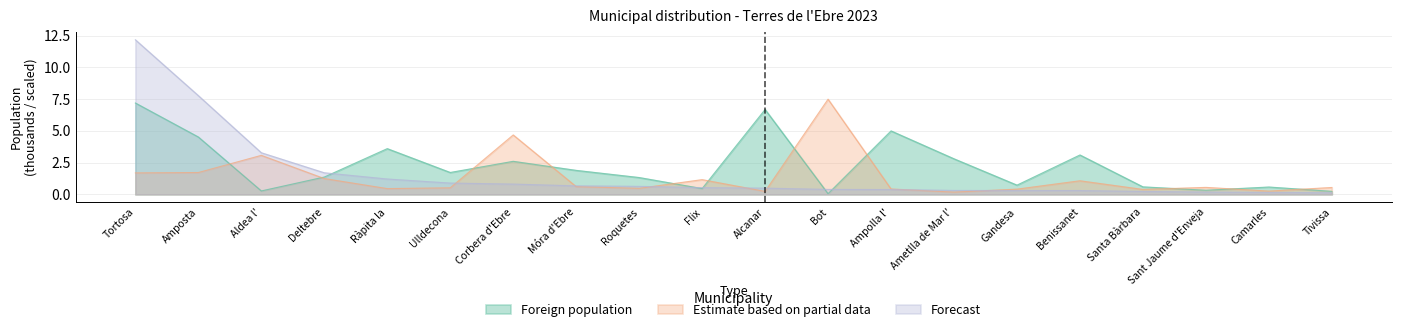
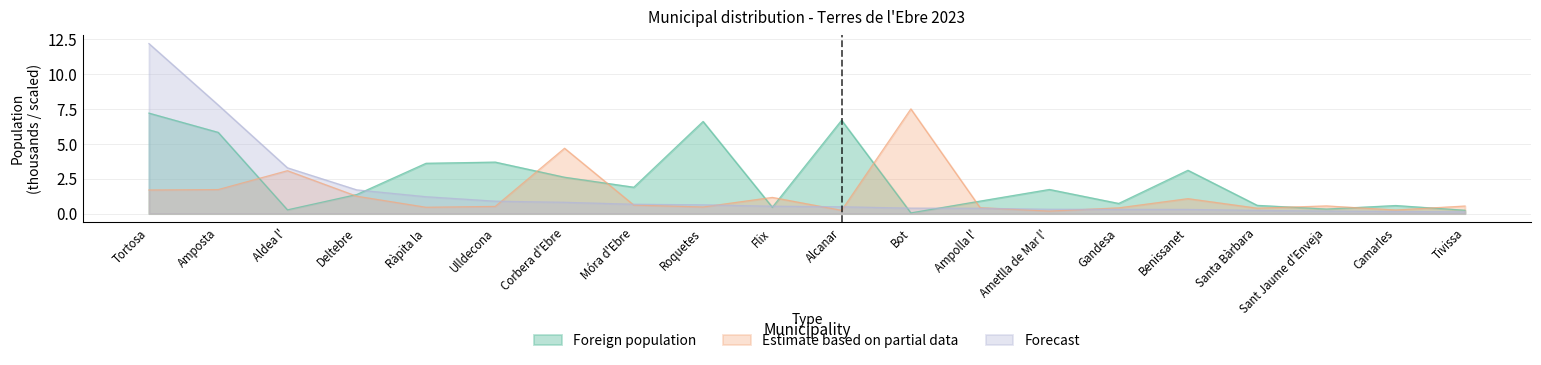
  {
    "Foreign population": {
      "Tortosa": 7.2,
-     "Amposta": 4.5,
+     "Amposta": 5.8,
      "Aldea l'": 0.3,
      "Ràpita la": 3.6,
-     "Ulldecona": 1.7,
+     "Ulldecona": 3.7,
      "Corbera d'Ebre": 2.6,
      "Móra d'Ebre": 1.9,
-     "Roquetes": 1.3,
+     "Roquetes": 6.6,
      "Alcanar": 6.7,
      "Bot": 0.1,
-     "Ampolla l'": 5.0,
-     "Ametlla de Mar l'": 2.8,
+     "Ampolla l'": 0.9,
+     "Ametlla de Mar l'": 1.7,
      "Gandesa": 0.7,
      "Benissanet": 3.1,
      "Santa Bàrbara": 0.6,
      "Camarles": 0.6
    }
  }
